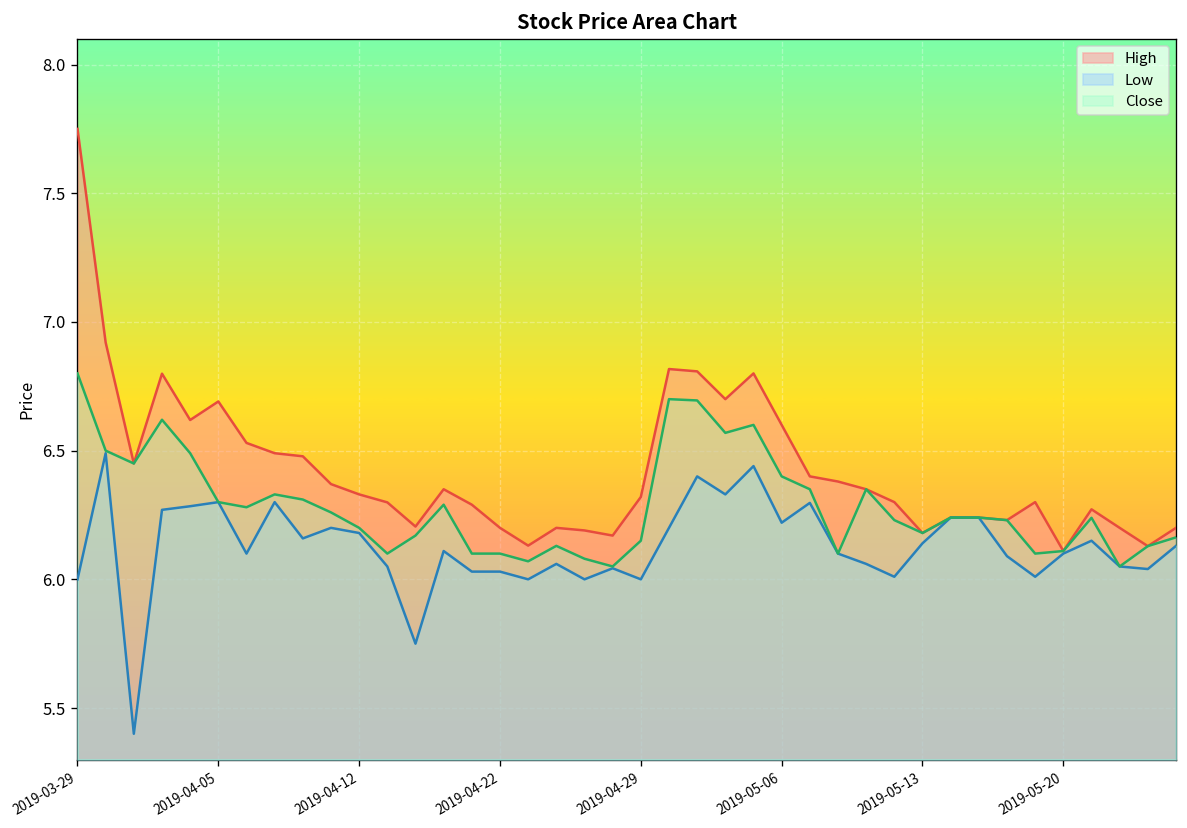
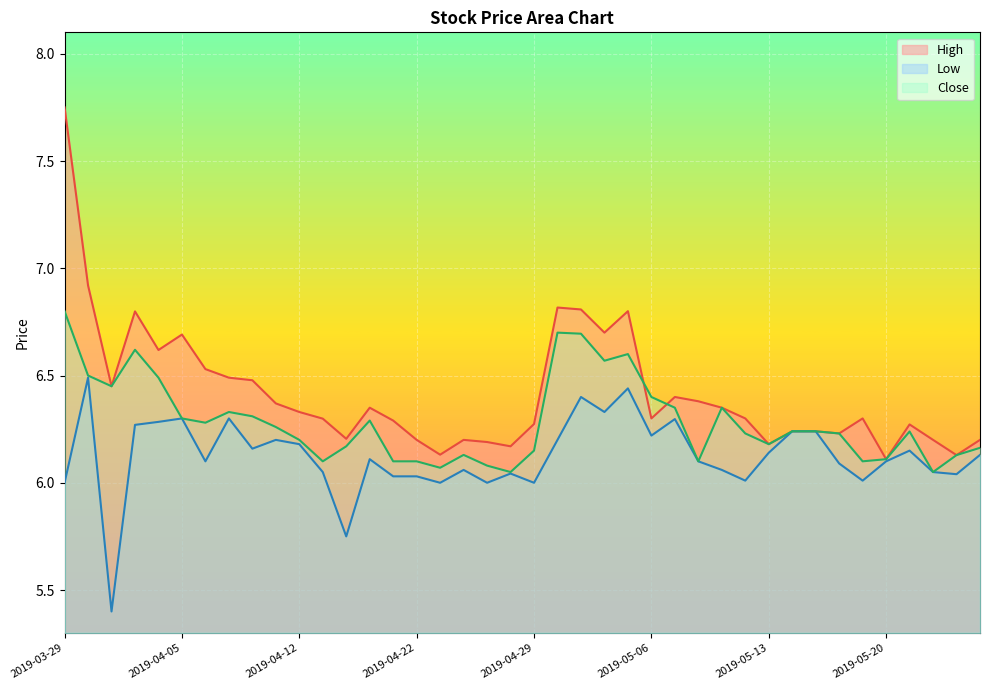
  {
    "High": {
      "2019-03-29": 7.75,
      "2019-04-05": 6.69,
      "2019-04-12": 6.33,
      "2019-04-22": 6.20,
-     "2019-04-29": 6.32,
-     "2019-05-06": 6.6
+     "2019-04-29": 6.27,
+     "2019-05-06": 6.3
    }
  }
